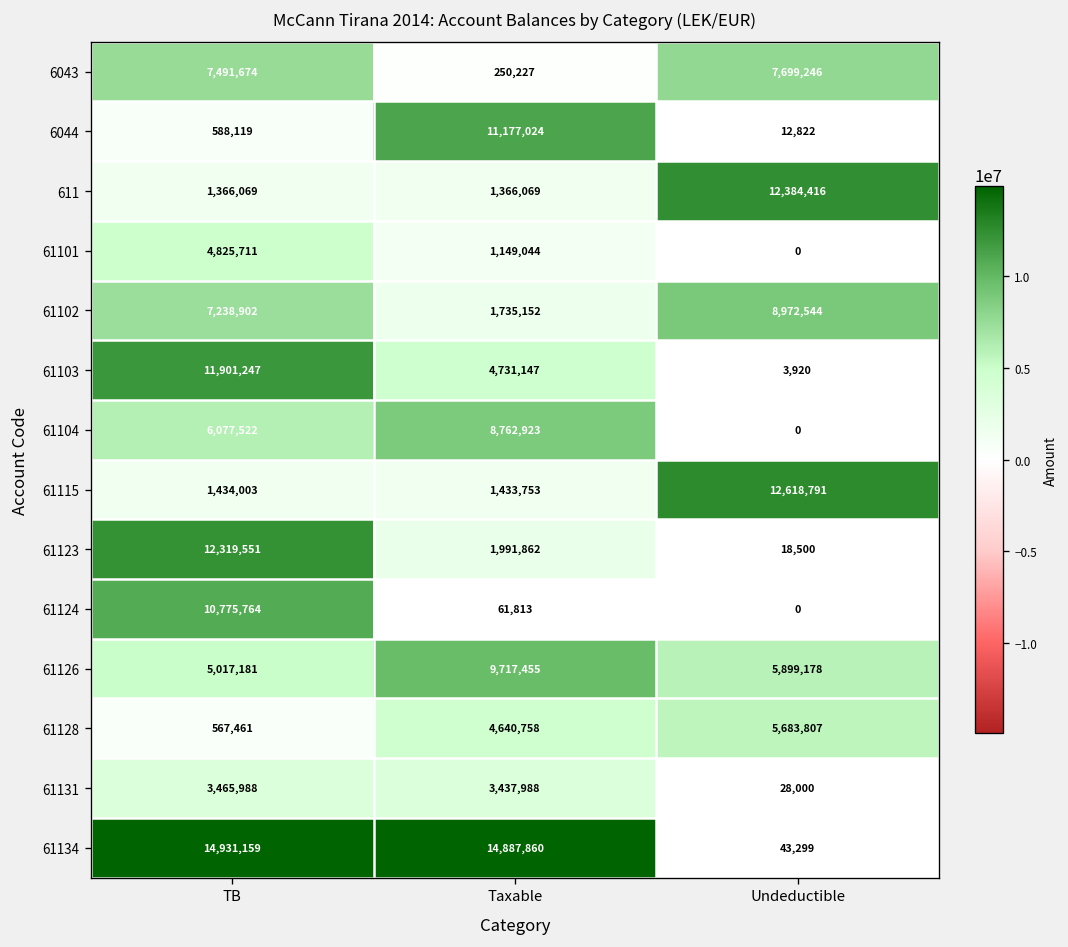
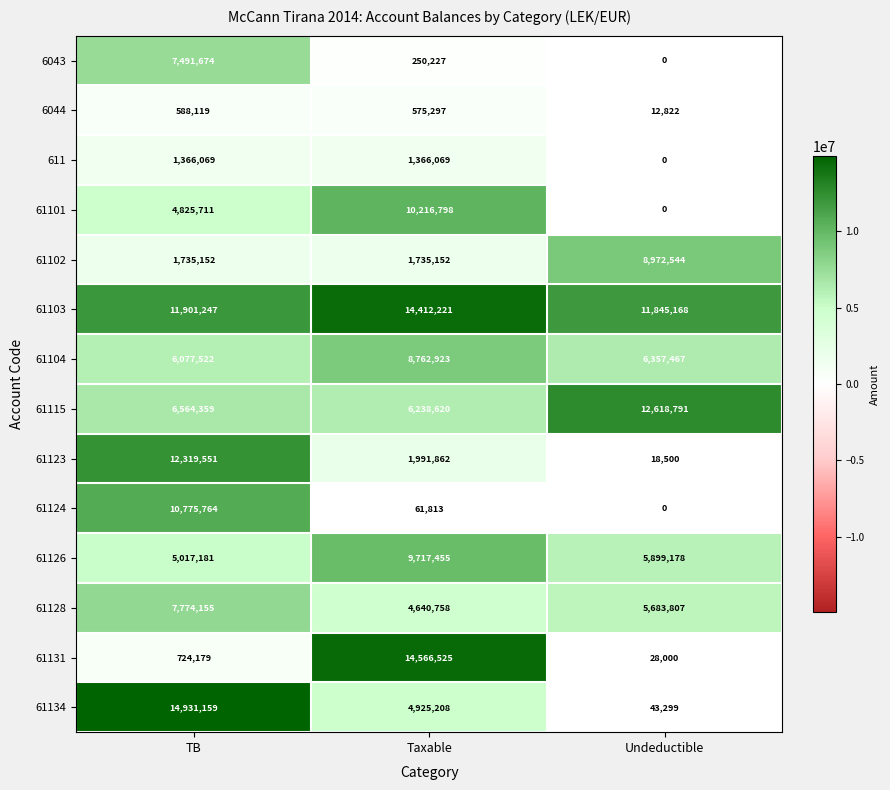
  {
    "6043": {
      "TB": "7,491,674",
      "Taxable": "250,227",
-     "Undeductible": "7,699,246"
+     "Undeductible": "0"
    },
    "6044": {
      "TB": "588,119",
-     "Taxable": "11,177,024",
+     "Taxable": "575,297",
      "Undeductible": "12,822"
    },
    "611": {
      "TB": "1,366,069",
      "Taxable": "1,366,069",
-     "Undeductible": "12,384,416"
+     "Undeductible": "0"
    },
    "61101": {
      "TB": "4,825,711",
-     "Taxable": "1,149,044",
+     "Taxable": "10,216,798",
      "Undeductible": "0"
    },
    "61102": {
-     "TB": "7,238,902",
+     "TB": "1,735,152",
      "Taxable": "1,735,152",
      "Undeductible": "8,972,544"
    },
    "61103": {
      "TB": "11,901,247",
-     "Taxable": "4,731,147",
-     "Undeductible": "3,920"
+     "Taxable": "14,412,221",
+     "Undeductible": "11,845,168"
    },
    "61104": {
      "TB": "6,077,522",
      "Taxable": "8,762,923",
-     "Undeductible": "0"
+     "Undeductible": "6,357,467"
    },
    "61115": {
-     "TB": "1,434,003",
-     "Taxable": "1,433,753",
+     "TB": "6,564,359",
+     "Taxable": "6,238,620",
      "Undeductible": "12,618,791"
    },
    "61123": {
      "TB": "12,319,551",
      "Taxable": "1,991,862",
      "Undeductible": "18,500"
    },
    "61124": {
      "TB": "10,775,764",
      "Taxable": "61,813",
      "Undeductible": "0"
    },
    "61126": {
      "TB": "5,017,181",
      "Taxable": "9,717,455",
      "Undeductible": "5,899,178"
    },
    "61128": {
-     "TB": "567,461",
+     "TB": "7,774,155",
      "Taxable": "4,640,758",
      "Undeductible": "5,683,807"
    },
    "61131": {
-     "TB": "3,465,988",
-     "Taxable": "3,437,988",
+     "TB": "724,179",
+     "Taxable": "14,566,525",
      "Undeductible": "28,000"
    },
    "61134": {
      "TB": "14,931,159",
-     "Taxable": "14,887,860",
+     "Taxable": "4,925,208",
      "Undeductible": "43,299"
    }
  }
